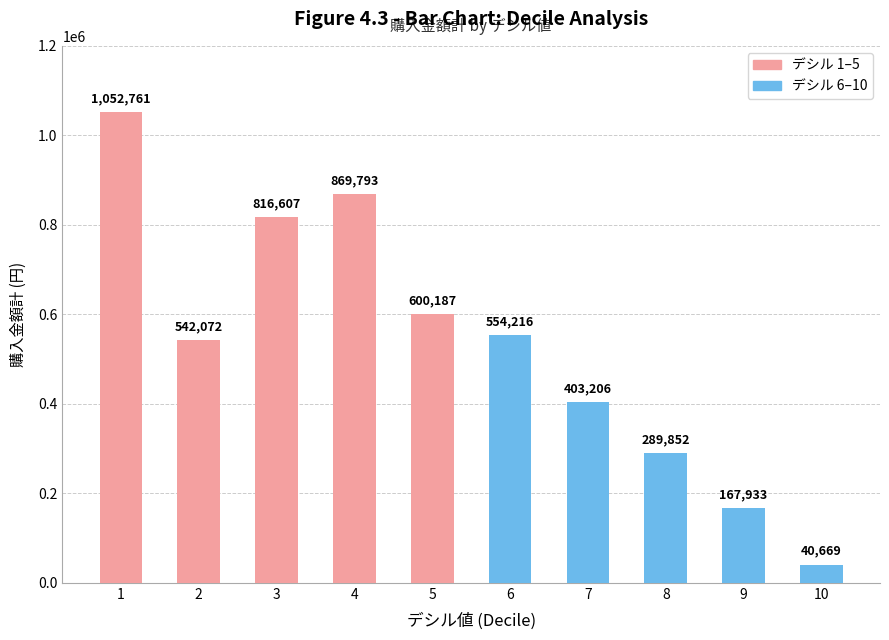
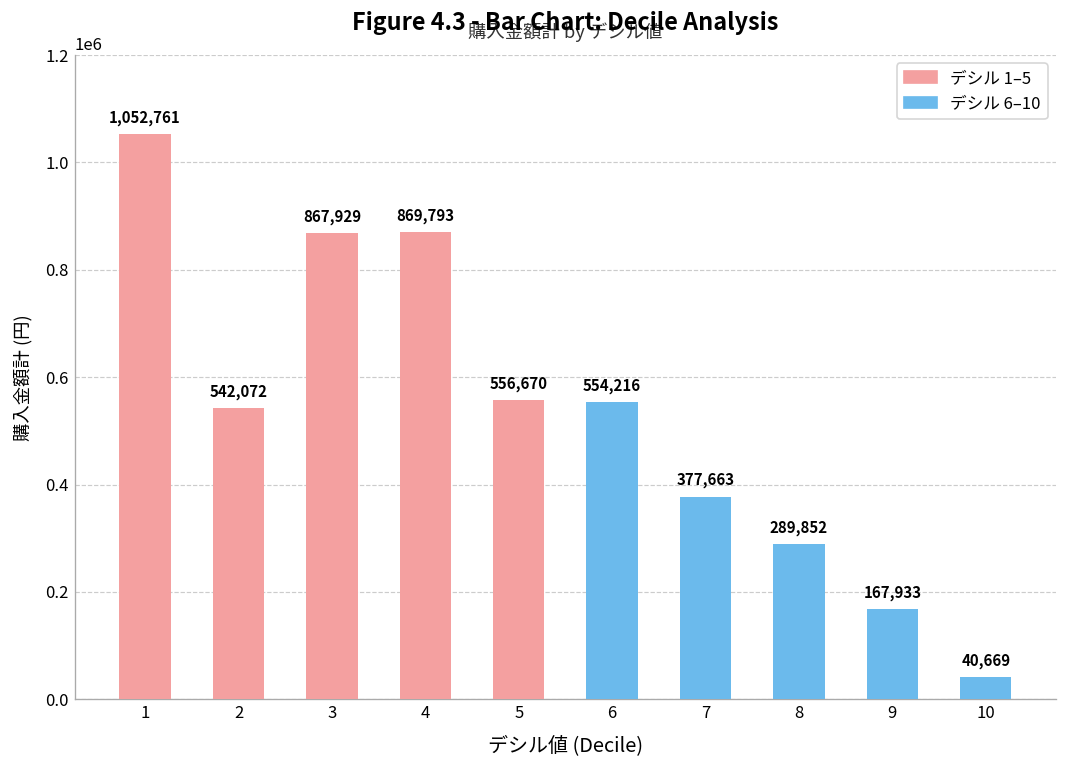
  {
    "1": "1,052,761",
    "2": "542,072",
-   "3": "816,607",
+   "3": "867,929",
    "4": "869,793",
-   "5": "600,187",
+   "5": "556,670",
    "6": "554,216",
-   "7": "403,206",
+   "7": "377,663",
    "8": "289,852",
    "9": "167,933",
    "10": "40,669"
  }
